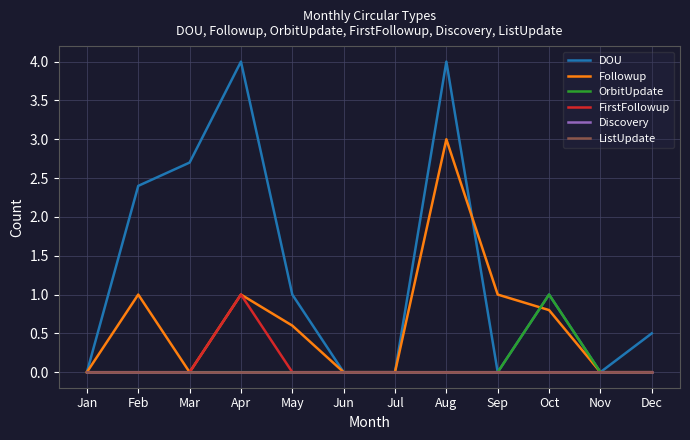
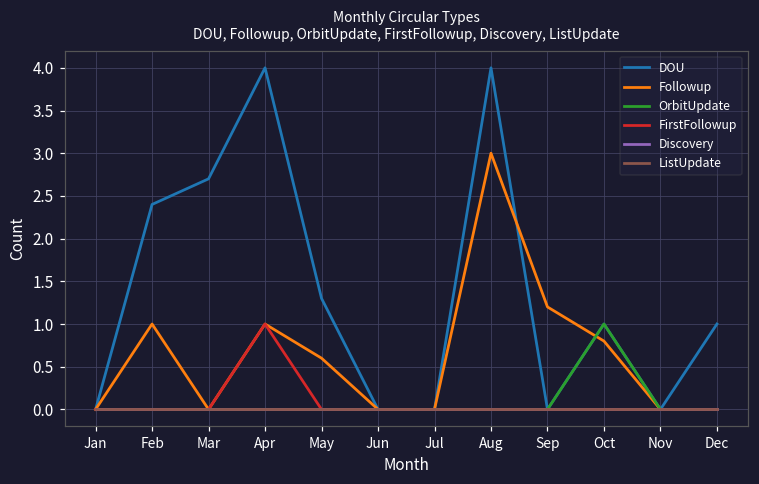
  {
    "DOU": {
      "Feb": 2.4,
      "Mar": 2.7,
      "Apr": 4.0,
-     "May": 1.0,
+     "May": 1.3,
      "Aug": 4.0,
-     "Dec": 0.5
+     "Dec": 1.0
    },
    "Followup": {
      "Feb": 1.0,
      "May": 0.6,
      "Aug": 3.0,
-     "Sep": 1.0,
+     "Sep": 1.2,
      "Oct": 0.8
    }
  }
